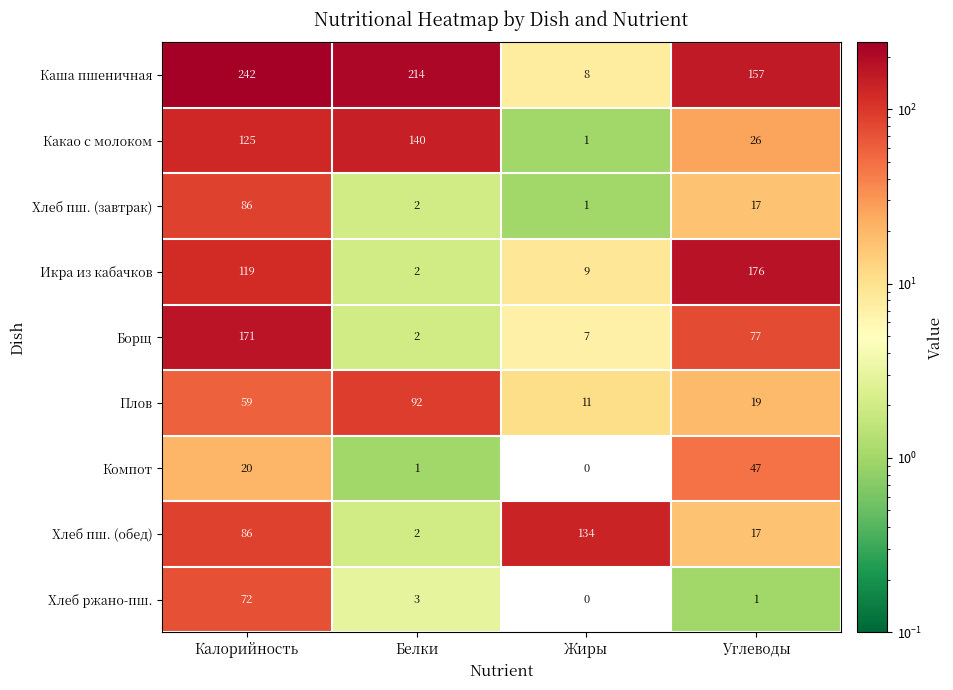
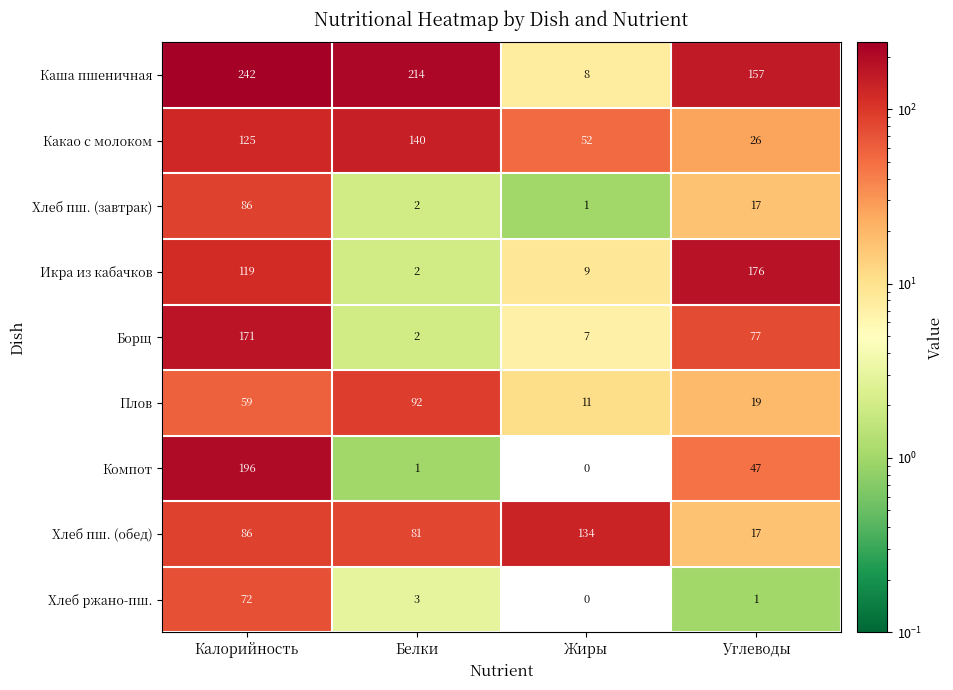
  {
    "Каша пшеничная": {
      "Калорийность": 242,
      "Белки": 214,
      "Жиры": 8,
      "Углеводы": 157
    },
    "Какао с молоком": {
      "Калорийность": 125,
      "Белки": 140,
-     "Жиры": 1,
+     "Жиры": 52,
      "Углеводы": 26
    },
    "Хлеб пш. (завтрак)": {
      "Калорийность": 86,
      "Белки": 2,
      "Жиры": 1,
      "Углеводы": 17
    },
    "Икра из кабачков": {
      "Калорийность": 119,
      "Белки": 2,
      "Жиры": 9,
      "Углеводы": 176
    },
    "Борщ": {
      "Калорийность": 171,
      "Белки": 2,
      "Жиры": 7,
      "Углеводы": 77
    },
    "Плов": {
      "Калорийность": 59,
      "Белки": 92,
      "Жиры": 11,
      "Углеводы": 19
    },
    "Компот": {
-     "Калорийность": 20,
+     "Калорийность": 196,
      "Белки": 1,
      "Жиры": 0,
      "Углеводы": 47
    },
    "Хлеб пш. (обед)": {
      "Калорийность": 86,
-     "Белки": 2,
+     "Белки": 81,
      "Жиры": 134,
      "Углеводы": 17
    },
    "Хлеб ржано-пш.": {
      "Калорийность": 72,
      "Белки": 3,
      "Жиры": 0,
      "Углеводы": 1
    }
  }
